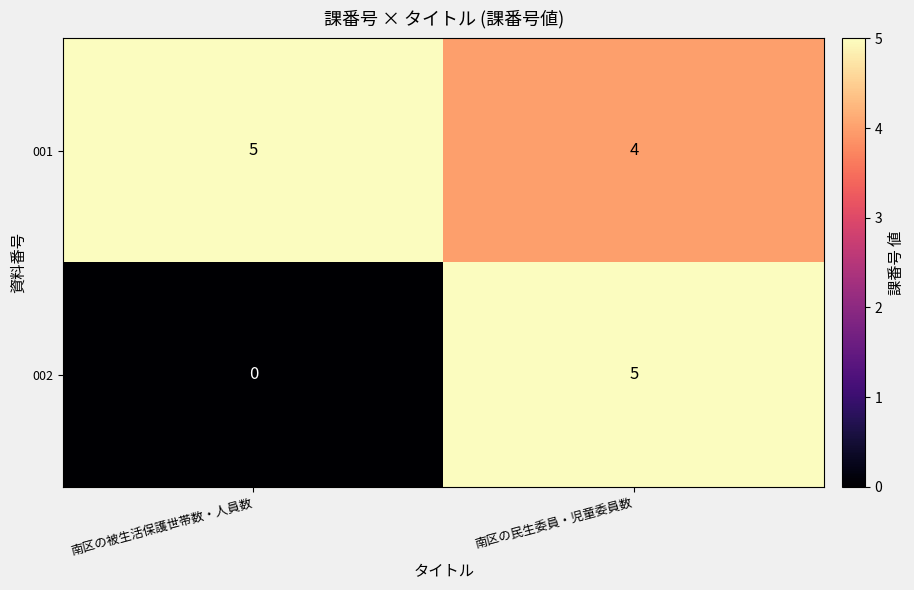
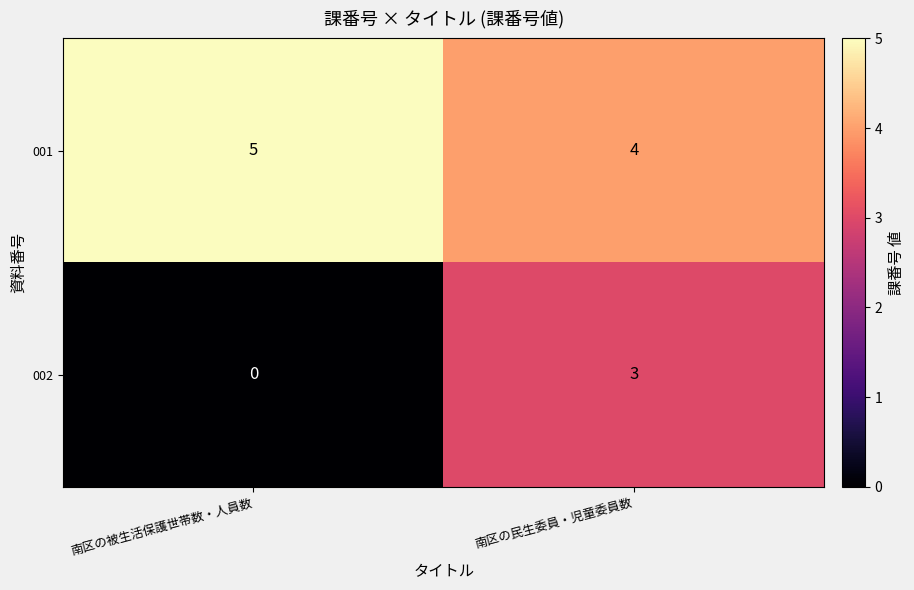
  {
    "001": {
      "南区の被生活保護世帯数・人員数": 5,
      "南区の民生委員・児童委員数": 4
    },
    "002": {
      "南区の被生活保護世帯数・人員数": 0,
-     "南区の民生委員・児童委員数": 5
+     "南区の民生委員・児童委員数": 3
    }
  }
